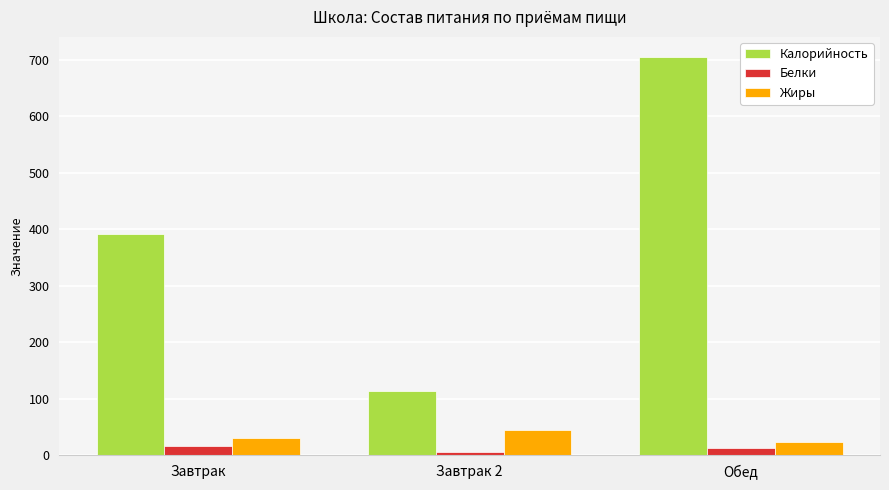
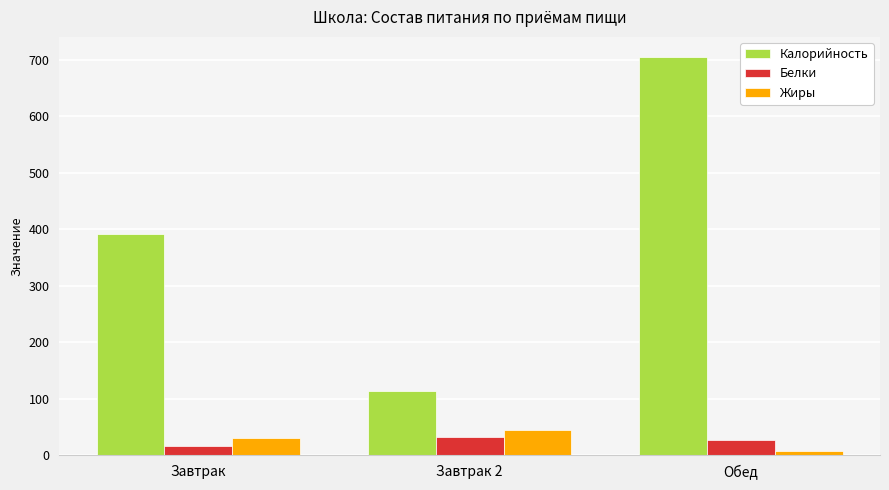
  {
    "Калорийность": {
      "Завтрак": 390,
      "Завтрак 2": 110,
      "Обед": 710
    },
    "Белки": {
      "Завтрак": 20,
-     "Завтрак 2": 10,
-     "Обед": 10
+     "Завтрак 2": 30,
+     "Обед": 30
    },
    "Жиры": {
      "Завтрак": 30,
      "Завтрак 2": 50,
-     "Обед": 20
+     "Обед": 10
    }
  }
